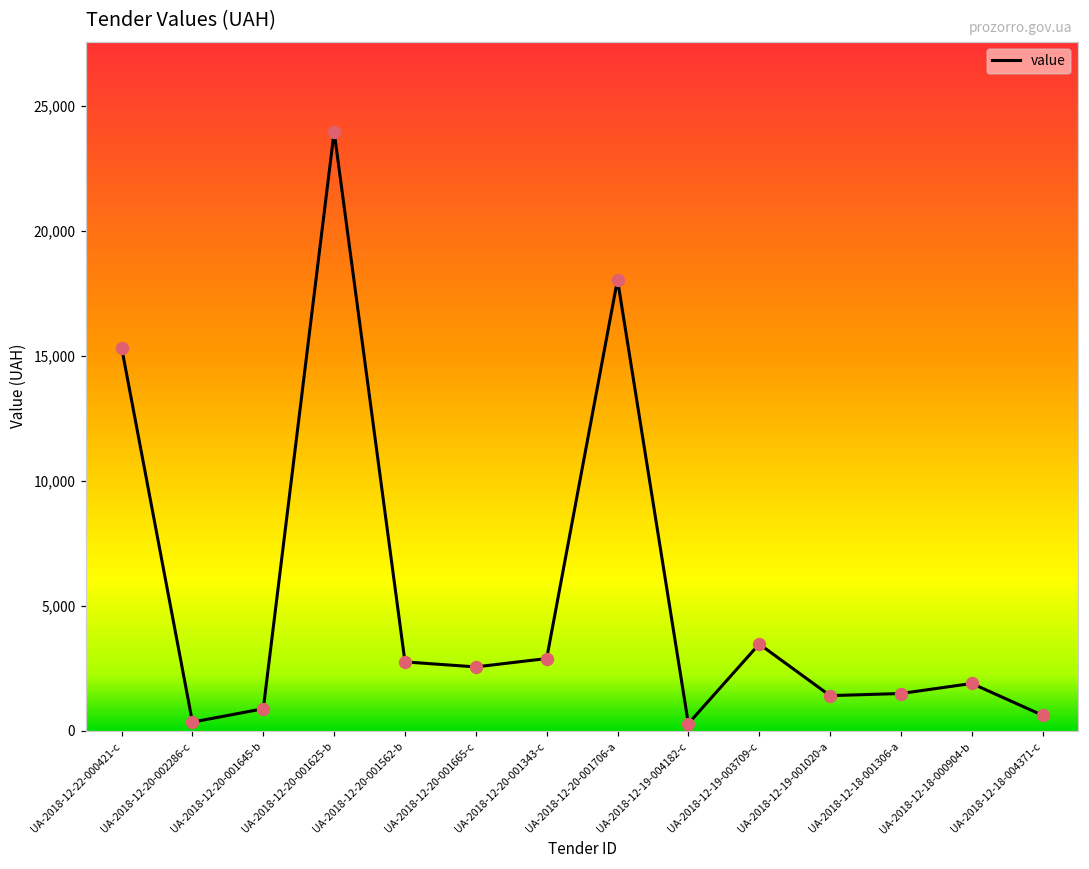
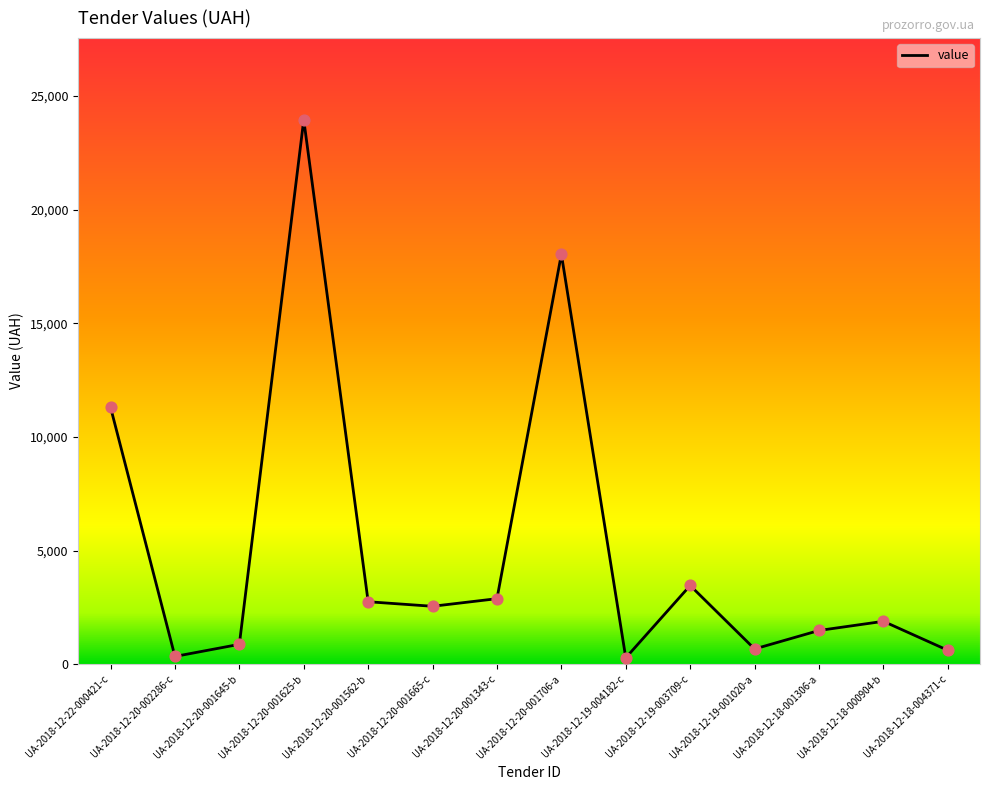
  {
-   "UA-2018-12-22-000421-c": "15,300",
+   "UA-2018-12-22-000421-c": "11,300",
    "UA-2018-12-20-002286-c": "300",
    "UA-2018-12-20-001645-b": "900",
    "UA-2018-12-20-001625-b": "24,000",
    "UA-2018-12-20-001562-b": "2,700",
    "UA-2018-12-20-001665-c": "2,500",
    "UA-2018-12-20-001343-c": "2,900",
    "UA-2018-12-20-001706-a": "18,000",
    "UA-2018-12-19-004182-c": "300",
    "UA-2018-12-19-003709-c": "3,500",
-   "UA-2018-12-19-001020-a": "1,400",
+   "UA-2018-12-19-001020-a": "700",
    "UA-2018-12-18-001306-a": "1,500",
    "UA-2018-12-18-000904-b": "1,900",
    "UA-2018-12-18-004371-c": "600"
  }
